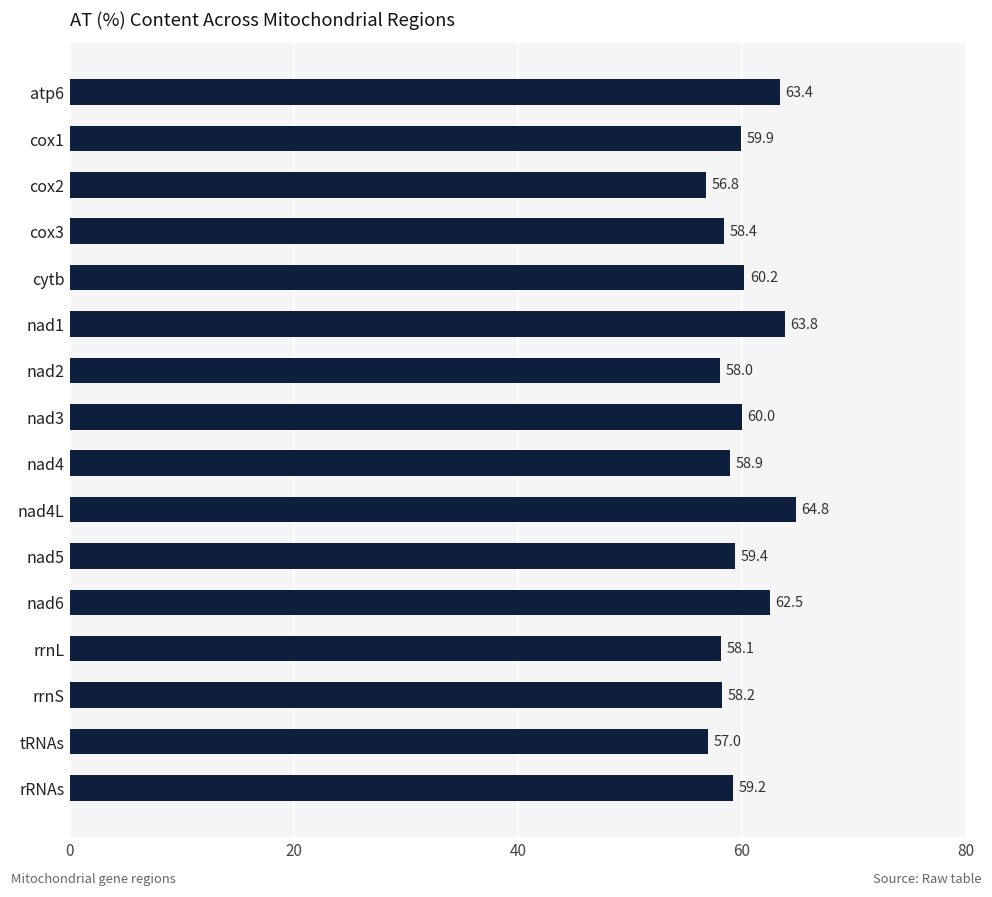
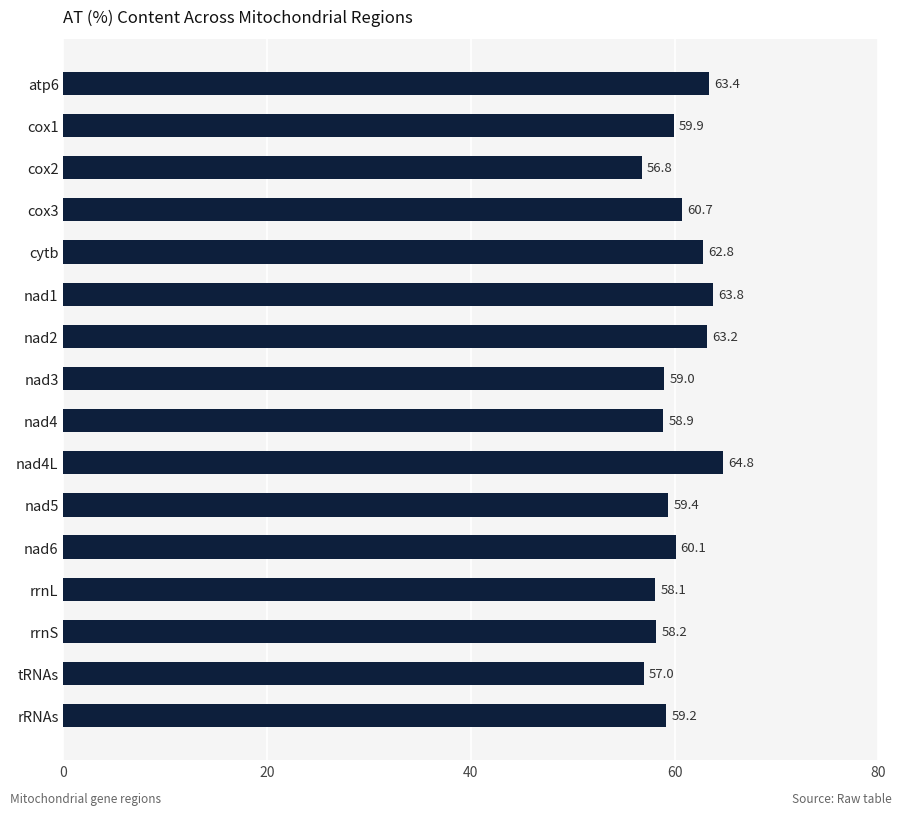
  {
    "atp6": 63.4,
    "cox1": 59.9,
    "cox2": 56.8,
-   "cox3": 58.4,
-   "cytb": 60.2,
+   "cox3": 60.7,
+   "cytb": 62.8,
    "nad1": 63.8,
-   "nad2": 58.0,
-   "nad3": 60.0,
+   "nad2": 63.2,
+   "nad3": 59.0,
    "nad4": 58.9,
    "nad4L": 64.8,
    "nad5": 59.4,
-   "nad6": 62.5,
+   "nad6": 60.1,
    "rrnL": 58.1,
    "rrnS": 58.2,
    "tRNAs": 57.0,
    "rRNAs": 59.2
  }
